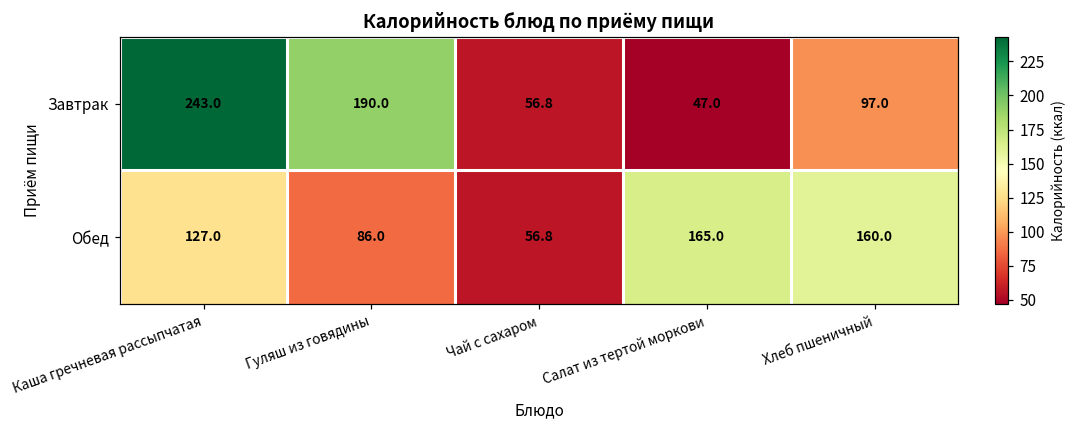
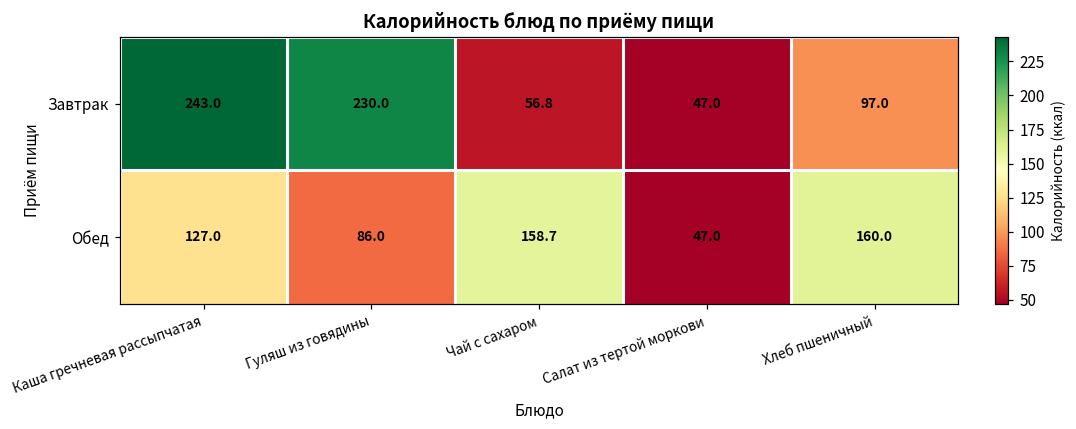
  {
    "Завтрак": {
      "Каша гречневая рассыпчатая": 243.0,
-     "Гуляш из говядины": 190.0,
+     "Гуляш из говядины": 230.0,
      "Чай с сахаром": 56.8,
      "Салат из тертой моркови": 47.0,
      "Хлеб пшеничный": 97.0
    },
    "Обед": {
      "Каша гречневая рассыпчатая": 127.0,
      "Гуляш из говядины": 86.0,
-     "Чай с сахаром": 56.8,
-     "Салат из тертой моркови": 165.0,
+     "Чай с сахаром": 158.7,
+     "Салат из тертой моркови": 47.0,
      "Хлеб пшеничный": 160.0
    }
  }
